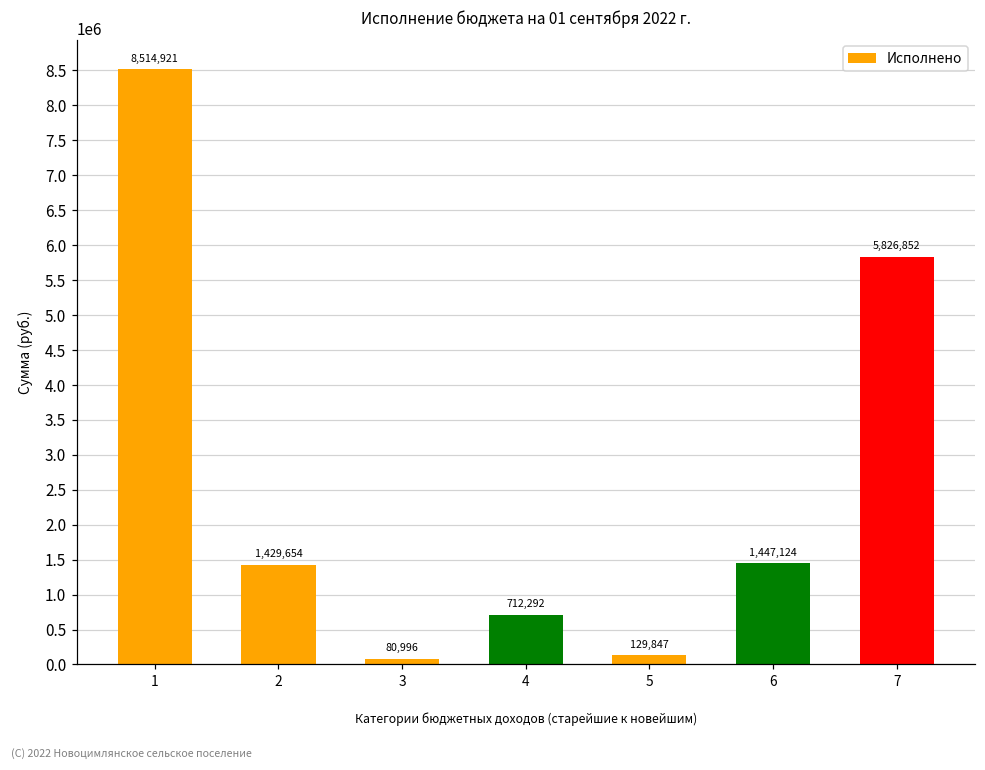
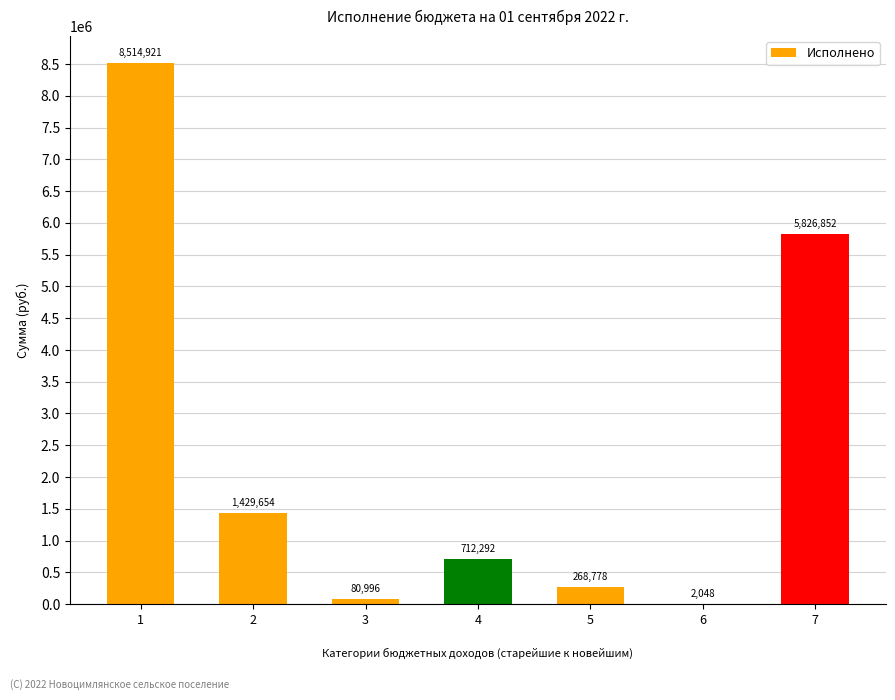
  {
    "1": "8,514,921",
    "2": "1,429,654",
    "3": "80,996",
    "4": "712,292",
-   "5": "129,847",
-   "6": "1,447,124",
+   "5": "268,778",
+   "6": "2,048",
    "7": "5,826,852"
  }
